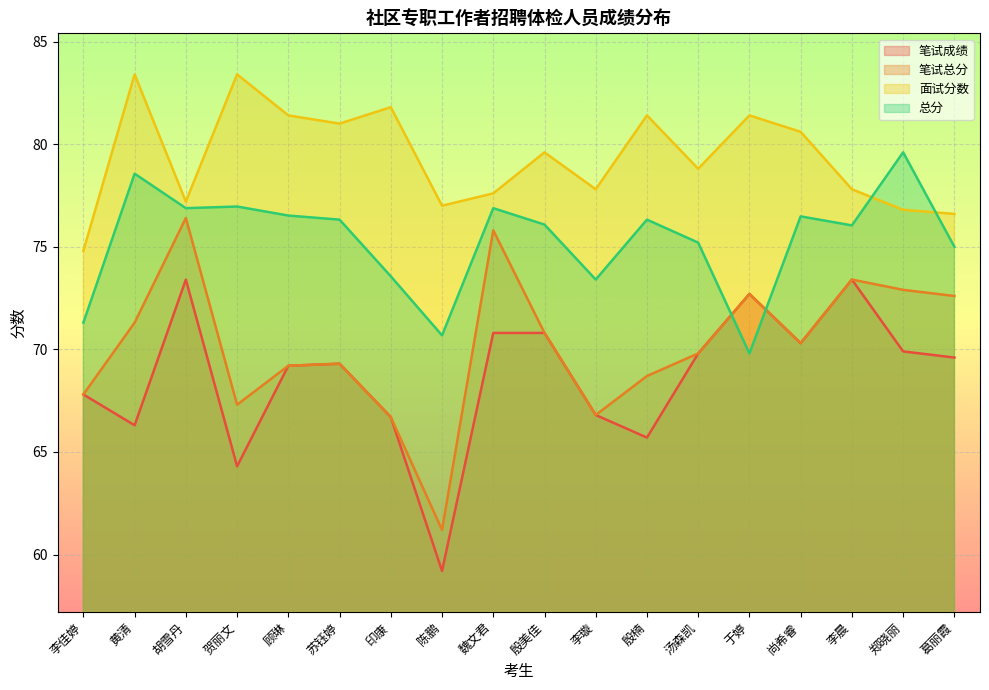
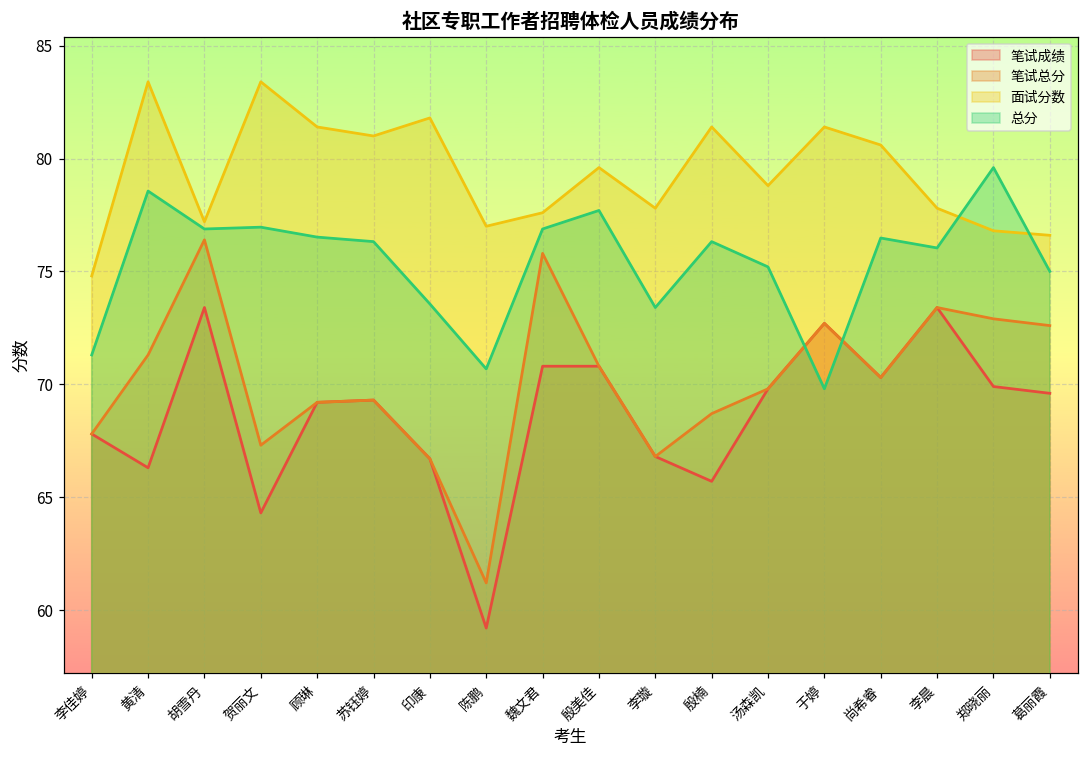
  {
    "总分": {
      "李佳婷": 71.3,
      "黄清": 78.6,
      "胡雪丹": 76.9,
      "贺丽文": 77.0,
      "顾琳": 76.5,
      "苏钰婷": 76.3,
      "印康": 73.6,
      "陈鹏": 70.7,
      "魏文君": 76.9,
-     "殷美佳": 76.1,
+     "殷美佳": 77.7,
      "李璇": 73.4,
      "殷楠": 76.3,
      "汤森凯": 75.2,
      "于婷": 69.8,
      "尚希睿": 76.5,
      "李晨": 76.0,
      "郑晓丽": 79.6,
      "葛丽霞": 75.0
    }
  }
